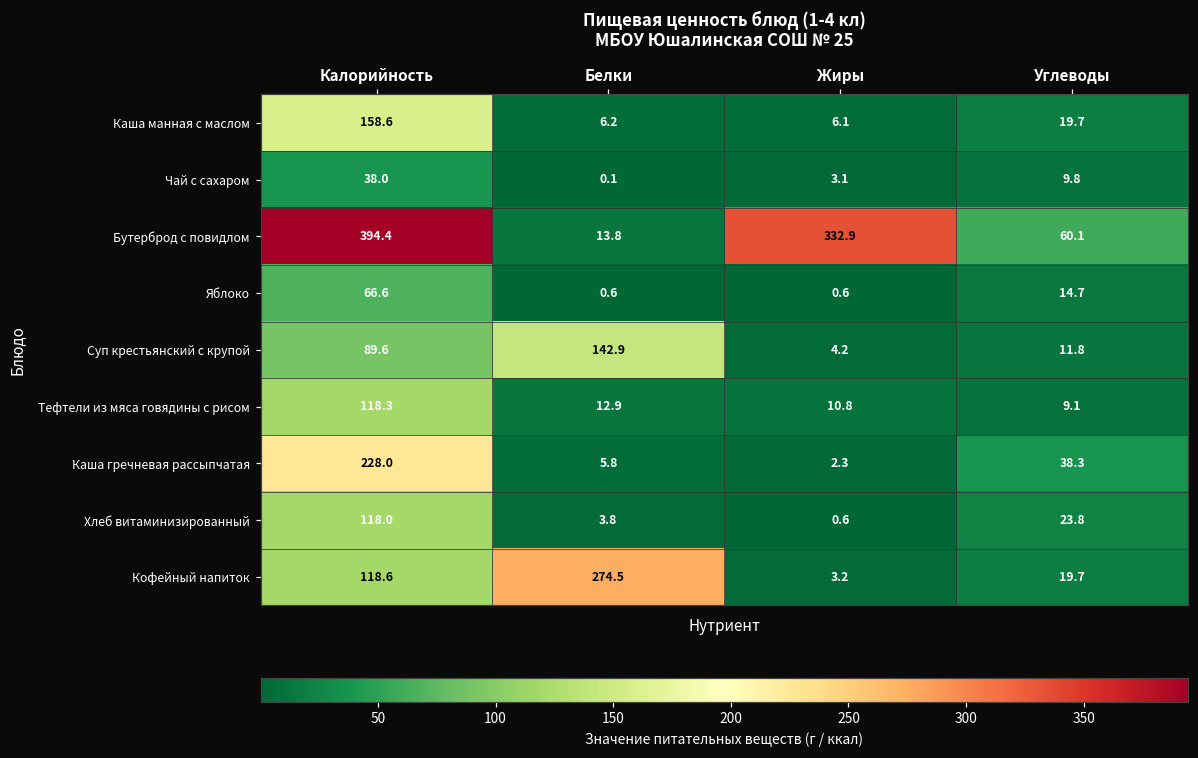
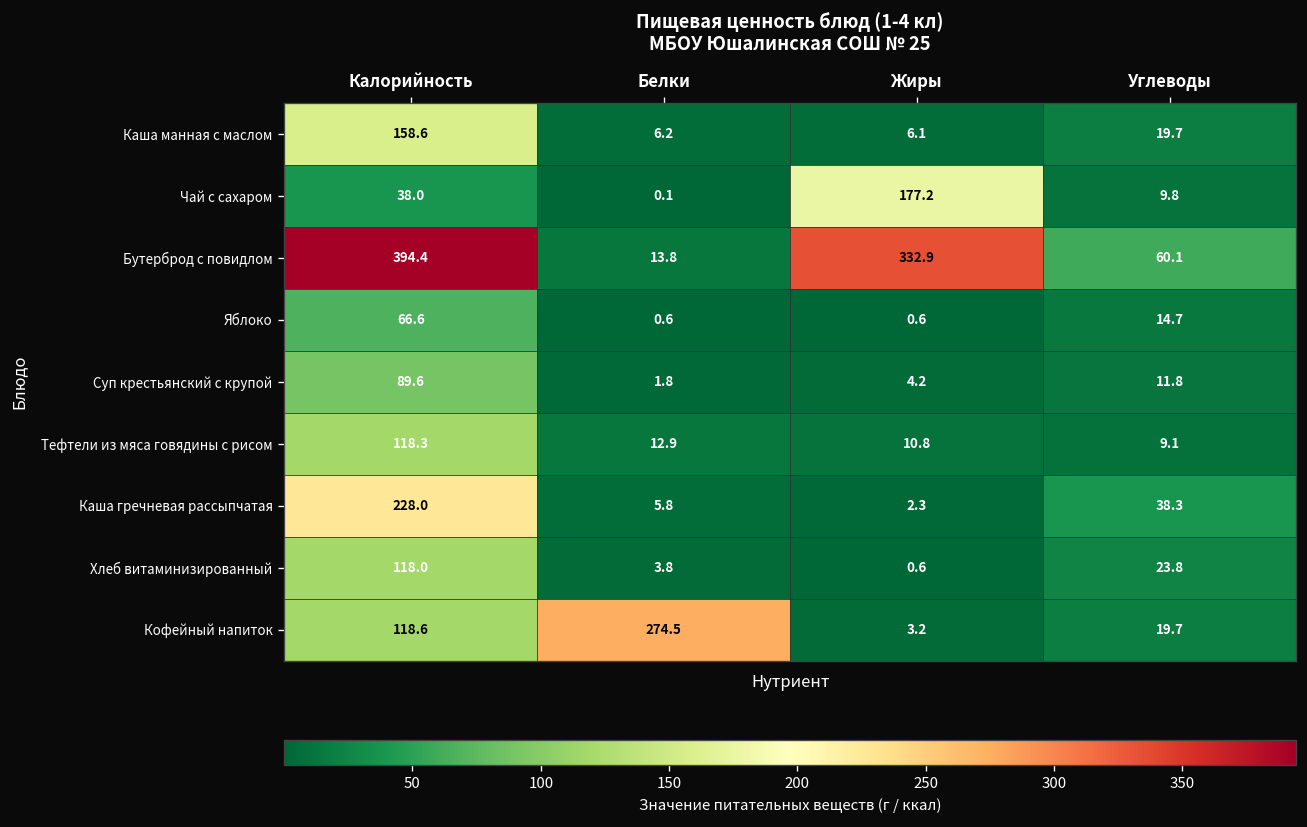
  {
    "Каша манная с маслом": {
      "Калорийность": 158.6,
      "Белки": 6.2,
      "Жиры": 6.1,
      "Углеводы": 19.7
    },
    "Чай с сахаром": {
      "Калорийность": 38.0,
      "Белки": 0.1,
-     "Жиры": 3.1,
+     "Жиры": 177.2,
      "Углеводы": 9.8
    },
    "Бутерброд с повидлом": {
      "Калорийность": 394.4,
      "Белки": 13.8,
      "Жиры": 332.9,
      "Углеводы": 60.1
    },
    "Яблоко": {
      "Калорийность": 66.6,
      "Белки": 0.6,
      "Жиры": 0.6,
      "Углеводы": 14.7
    },
    "Суп крестьянский с крупой": {
      "Калорийность": 89.6,
-     "Белки": 142.9,
+     "Белки": 1.8,
      "Жиры": 4.2,
      "Углеводы": 11.8
    },
    "Тефтели из мяса говядины с рисом": {
      "Калорийность": 118.3,
      "Белки": 12.9,
      "Жиры": 10.8,
      "Углеводы": 9.1
    },
    "Каша гречневая рассыпчатая": {
      "Калорийность": 228.0,
      "Белки": 5.8,
      "Жиры": 2.3,
      "Углеводы": 38.3
    },
    "Хлеб витаминизированный": {
      "Калорийность": 118.0,
      "Белки": 3.8,
      "Жиры": 0.6,
      "Углеводы": 23.8
    },
    "Кофейный напиток": {
      "Калорийность": 118.6,
      "Белки": 274.5,
      "Жиры": 3.2,
      "Углеводы": 19.7
    }
  }
